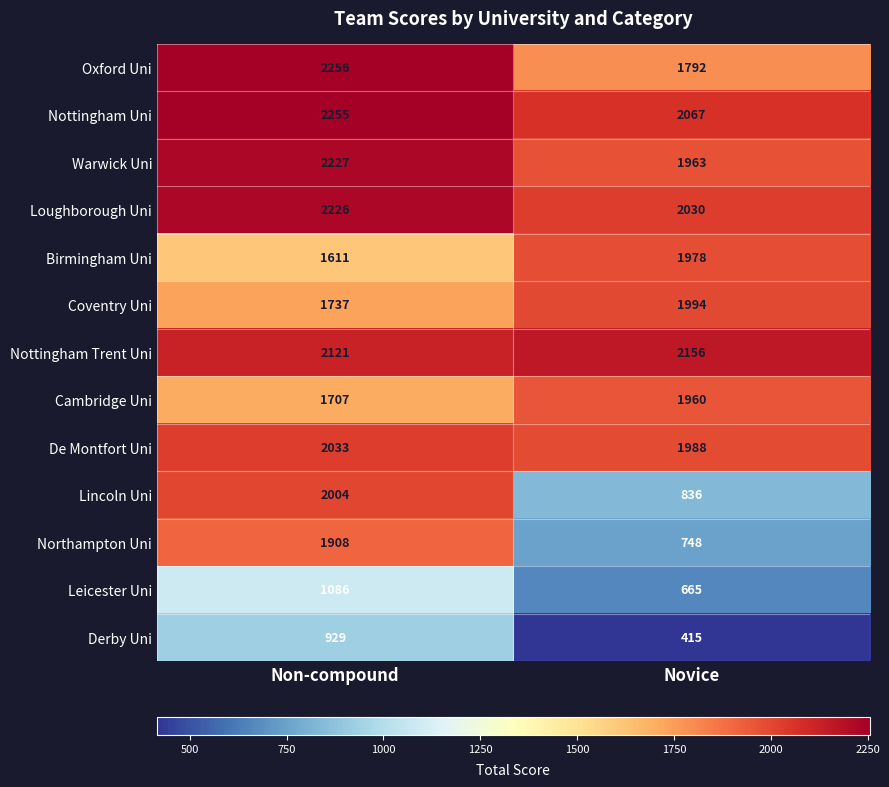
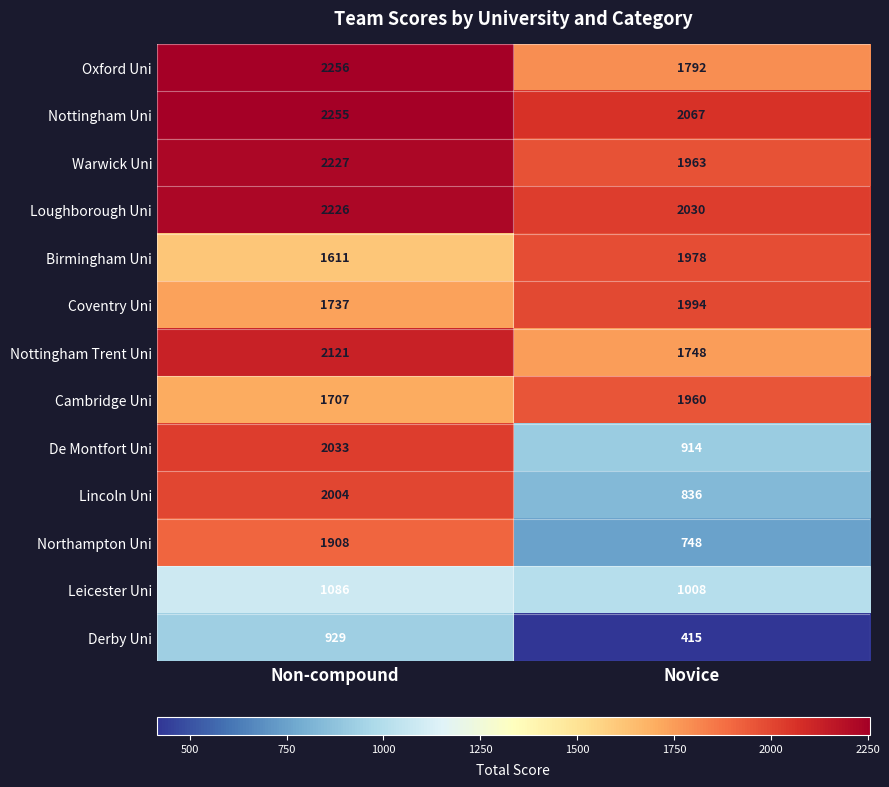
  {
    "Oxford Uni": {
      "Non-compound": 2256,
      "Novice": 1792
    },
    "Nottingham Uni": {
      "Non-compound": 2255,
      "Novice": 2067
    },
    "Warwick Uni": {
      "Non-compound": 2227,
      "Novice": 1963
    },
    "Loughborough Uni": {
      "Non-compound": 2226,
      "Novice": 2030
    },
    "Birmingham Uni": {
      "Non-compound": 1611,
      "Novice": 1978
    },
    "Coventry Uni": {
      "Non-compound": 1737,
      "Novice": 1994
    },
    "Nottingham Trent Uni": {
      "Non-compound": 2121,
-     "Novice": 2156
+     "Novice": 1748
    },
    "Cambridge Uni": {
      "Non-compound": 1707,
      "Novice": 1960
    },
    "De Montfort Uni": {
      "Non-compound": 2033,
-     "Novice": 1988
+     "Novice": 914
    },
    "Lincoln Uni": {
      "Non-compound": 2004,
      "Novice": 836
    },
    "Northampton Uni": {
      "Non-compound": 1908,
      "Novice": 748
    },
    "Leicester Uni": {
      "Non-compound": 1086,
-     "Novice": 665
+     "Novice": 1008
    },
    "Derby Uni": {
      "Non-compound": 929,
      "Novice": 415
    }
  }
